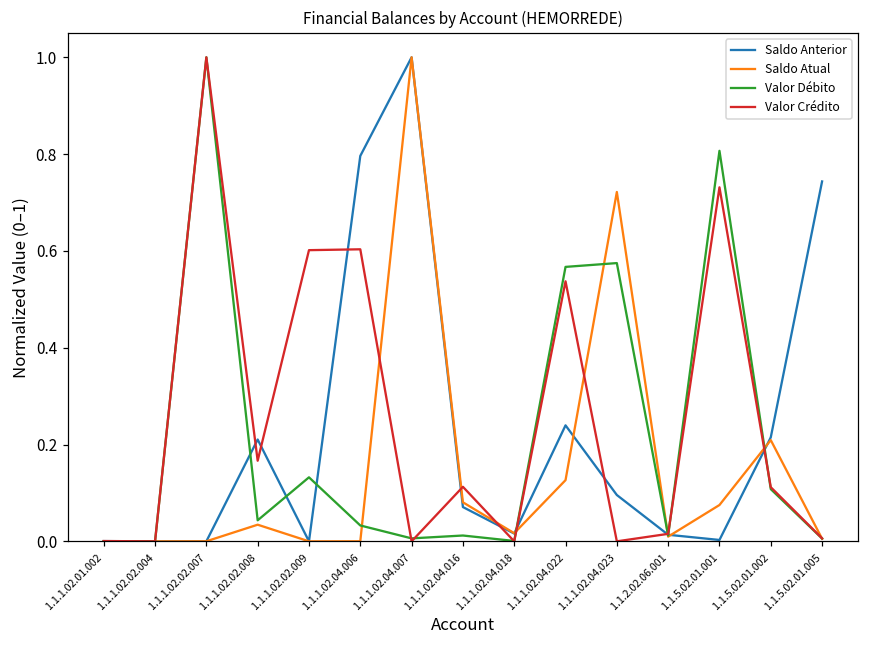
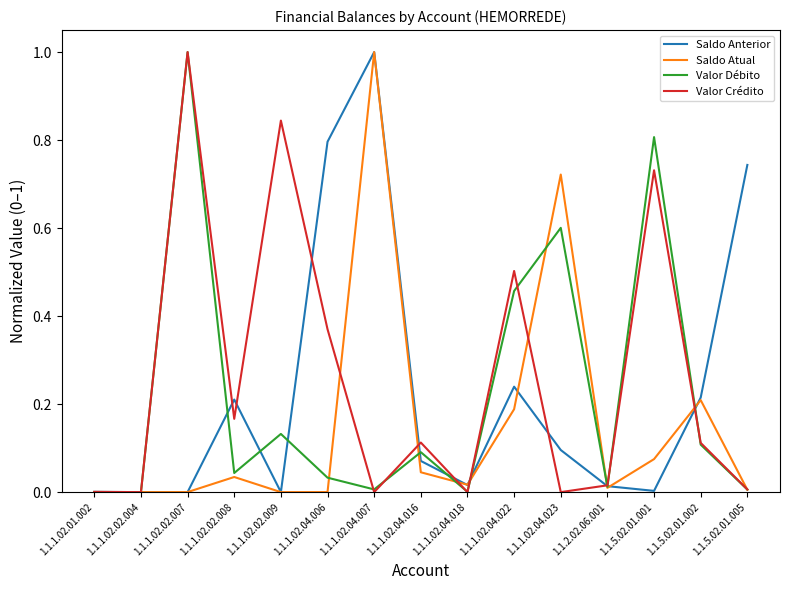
  {
    "Saldo Anterior": {
      "1.1.1.02.02.008": 0.21,
      "1.1.1.02.04.006": 0.80,
      "1.1.1.02.04.016": 0.07,
      "1.1.1.02.04.022": 0.24,
      "1.1.1.02.04.023": 0.10,
      "1.1.5.02.01.001": 0.00,
      "1.1.5.02.01.005": 0.74
    },
    "Saldo Atual": {
      "1.1.1.02.02.008": 0.03,
      "1.1.1.02.04.006": 0.00,
-     "1.1.1.02.04.016": 0.08,
-     "1.1.1.02.04.022": 0.13,
+     "1.1.1.02.04.016": 0.05,
+     "1.1.1.02.04.022": 0.19,
      "1.1.1.02.04.023": 0.72,
      "1.1.5.02.01.001": 0.08
    },
    "Valor Débito": {
      "1.1.1.02.02.008": 0.04,
      "1.1.1.02.02.009": 0.13,
      "1.1.1.02.04.006": 0.03,
      "1.1.1.02.04.007": 0.01,
-     "1.1.1.02.04.016": 0.01,
-     "1.1.1.02.04.022": 0.57,
-     "1.1.1.02.04.023": 0.57,
+     "1.1.1.02.04.016": 0.09,
+     "1.1.1.02.04.022": 0.46,
+     "1.1.1.02.04.023": 0.60,
      "1.1.5.02.01.001": 0.81
    },
    "Valor Crédito": {
      "1.1.1.02.02.008": 0.17,
-     "1.1.1.02.02.009": 0.60,
-     "1.1.1.02.04.006": 0.60,
+     "1.1.1.02.02.009": 0.84,
+     "1.1.1.02.04.006": 0.37,
      "1.1.1.02.04.007": 0.00,
      "1.1.1.02.04.016": 0.11,
-     "1.1.1.02.04.022": 0.54,
+     "1.1.1.02.04.022": 0.50,
      "1.1.1.02.04.023": 0.00,
      "1.1.5.02.01.001": 0.73
    }
  }
